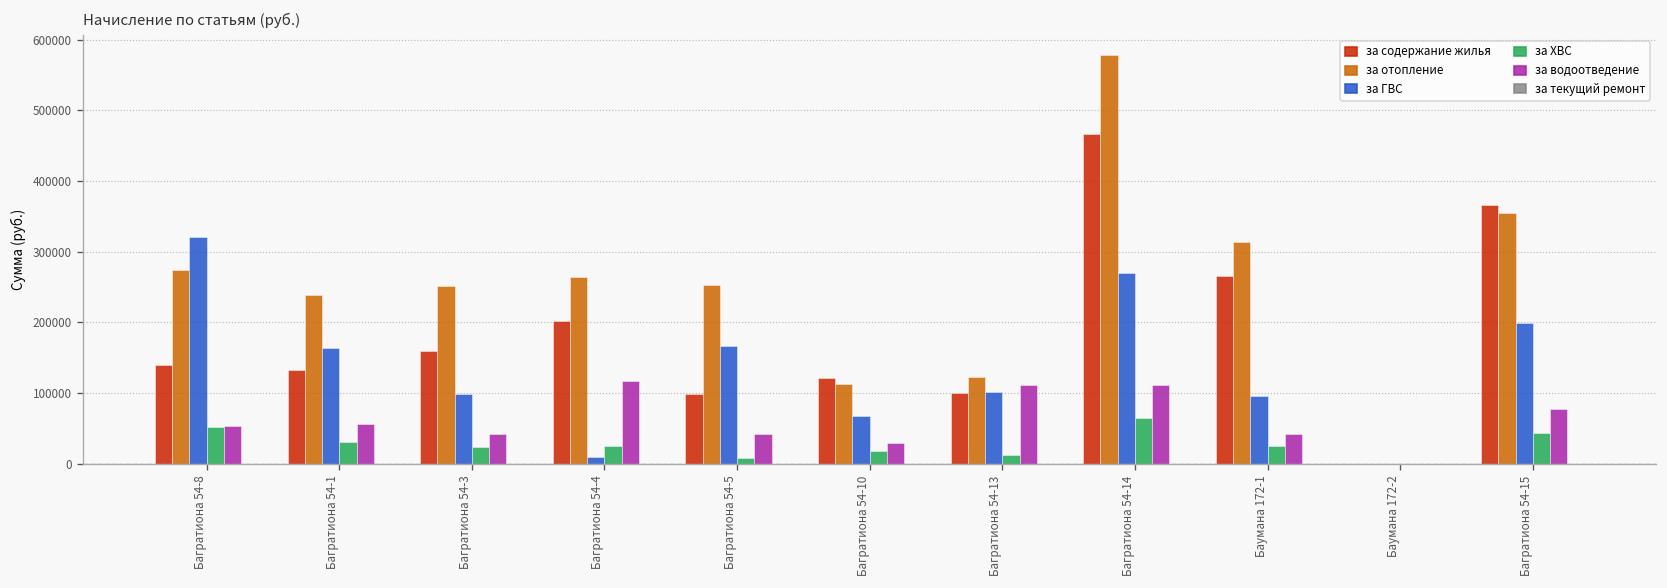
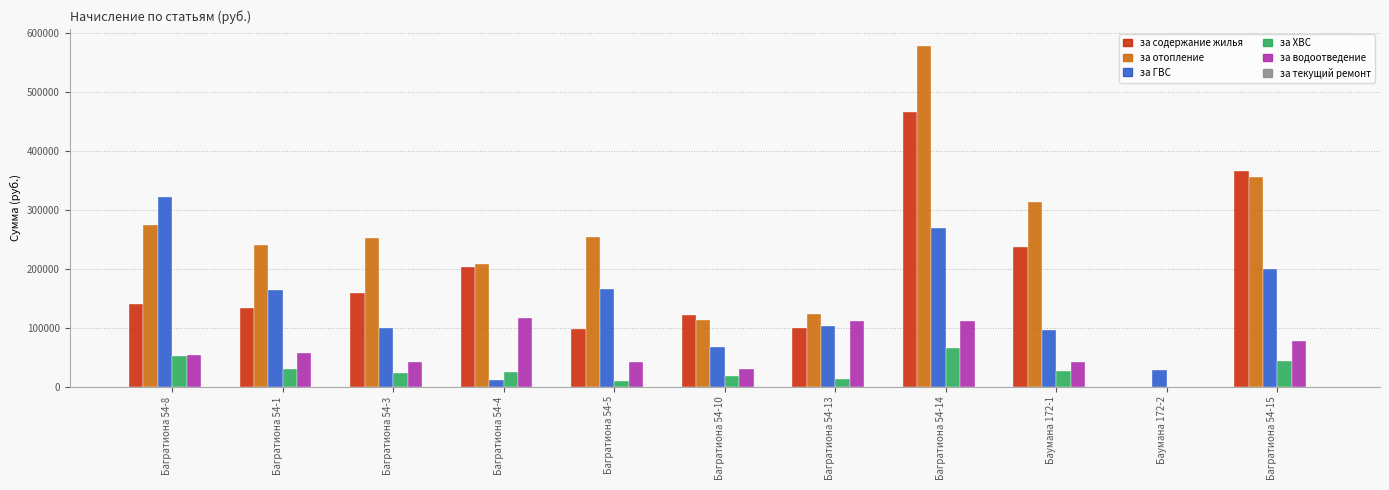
  {
    "за содержание жилья": {
      "Багратиона 54-8": 140000,
      "Багратиона 54-1": 130000,
      "Багратиона 54-3": 160000,
      "Багратиона 54-4": 200000,
      "Багратиона 54-5": 100000,
      "Багратиона 54-10": 120000,
      "Багратиона 54-13": 100000,
      "Багратиона 54-14": 470000,
-     "Баумана 172-1": 270000,
+     "Баумана 172-1": 240000,
      "Баумана 172-2": 0,
      "Багратиона 54-15": 370000
    },
    "за отопление": {
      "Багратиона 54-8": 270000,
      "Багратиона 54-1": 240000,
      "Багратиона 54-3": 250000,
-     "Багратиона 54-4": 260000,
+     "Багратиона 54-4": 210000,
      "Багратиона 54-5": 250000,
      "Багратиона 54-10": 110000,
      "Багратиона 54-13": 120000,
      "Багратиона 54-14": 580000,
      "Баумана 172-1": 310000,
      "Баумана 172-2": 0,
      "Багратиона 54-15": 360000
    },
    "за ГВС": {
      "Багратиона 54-8": 320000,
      "Багратиона 54-1": 160000,
      "Багратиона 54-3": 100000,
      "Багратиона 54-4": 10000,
      "Багратиона 54-5": 170000,
      "Багратиона 54-10": 70000,
      "Багратиона 54-13": 100000,
      "Багратиона 54-14": 270000,
      "Баумана 172-1": 100000,
-     "Баумана 172-2": 0,
+     "Баумана 172-2": 30000,
      "Багратиона 54-15": 200000
    },
    "за ХВС": {
      "Багратиона 54-8": 50000,
      "Багратиона 54-1": 30000,
      "Багратиона 54-3": 20000,
      "Багратиона 54-4": 20000,
      "Багратиона 54-5": 10000,
      "Багратиона 54-10": 20000,
      "Багратиона 54-13": 10000,
      "Багратиона 54-14": 70000,
      "Баумана 172-1": 30000,
      "Баумана 172-2": 0,
      "Багратиона 54-15": 40000
    },
    "за водоотведение": {
      "Багратиона 54-8": 50000,
      "Багратиона 54-1": 60000,
      "Багратиона 54-3": 40000,
      "Багратиона 54-4": 120000,
      "Багратиона 54-5": 40000,
      "Багратиона 54-10": 30000,
      "Багратиона 54-13": 110000,
      "Багратиона 54-14": 110000,
      "Баумана 172-1": 40000,
      "Баумана 172-2": 0,
      "Багратиона 54-15": 80000
    },
    "за текущий ремонт": {
      "Багратиона 54-8": 0,
      "Багратиона 54-1": 0,
      "Багратиона 54-3": 0,
      "Багратиона 54-4": 0,
      "Багратиона 54-5": 0,
      "Багратиона 54-10": 0,
      "Багратиона 54-13": 0,
      "Багратиона 54-14": 0,
      "Баумана 172-1": 0,
      "Баумана 172-2": 0,
      "Багратиона 54-15": 0
    }
  }
